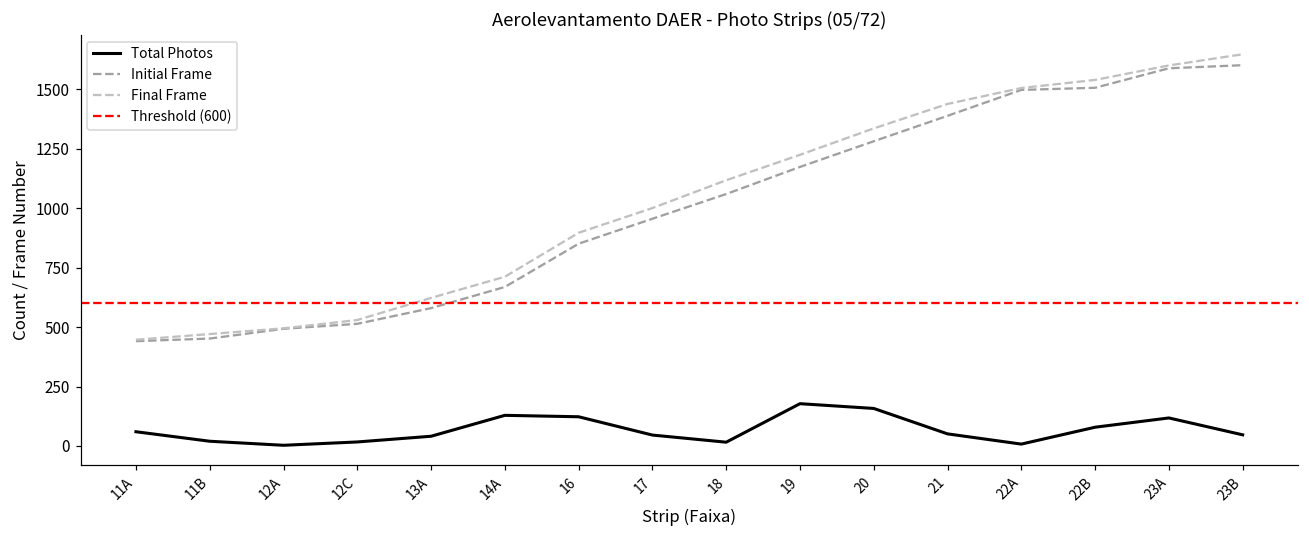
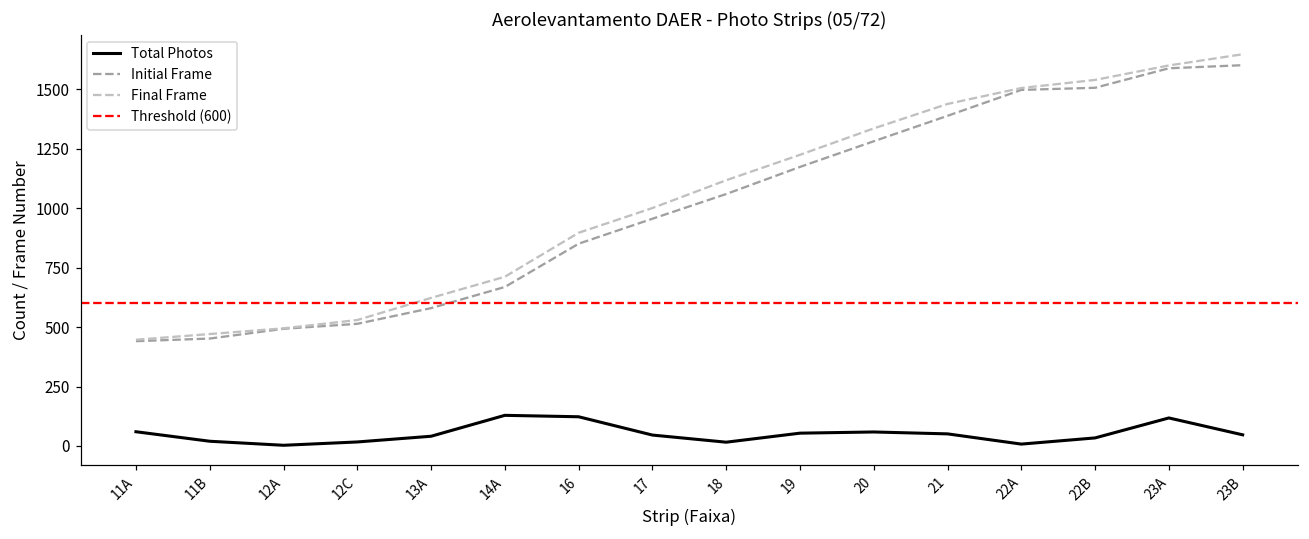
  {
    "Total Photos": {
      "11A": 60,
      "11B": 20,
      "12A": 0,
      "12C": 20,
      "13A": 40,
      "14A": 130,
      "16": 120,
      "17": 50,
      "18": 20,
-     "19": 180,
-     "20": 160,
+     "19": 50,
+     "20": 60,
      "21": 50,
      "22A": 10,
-     "22B": 80,
+     "22B": 30,
      "23A": 120,
      "23B": 50
    }
  }
